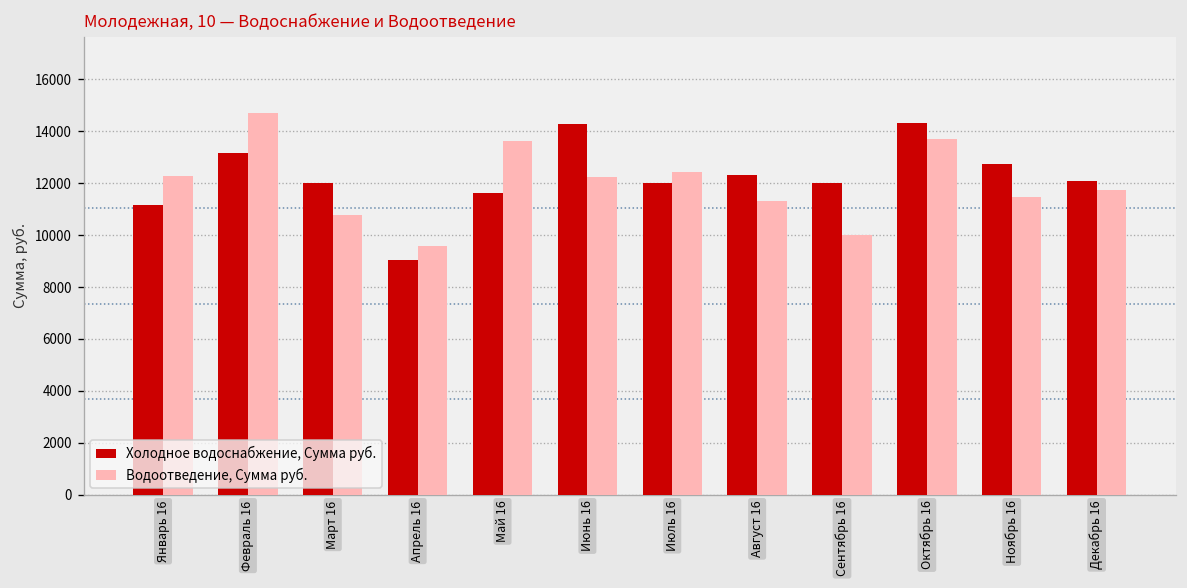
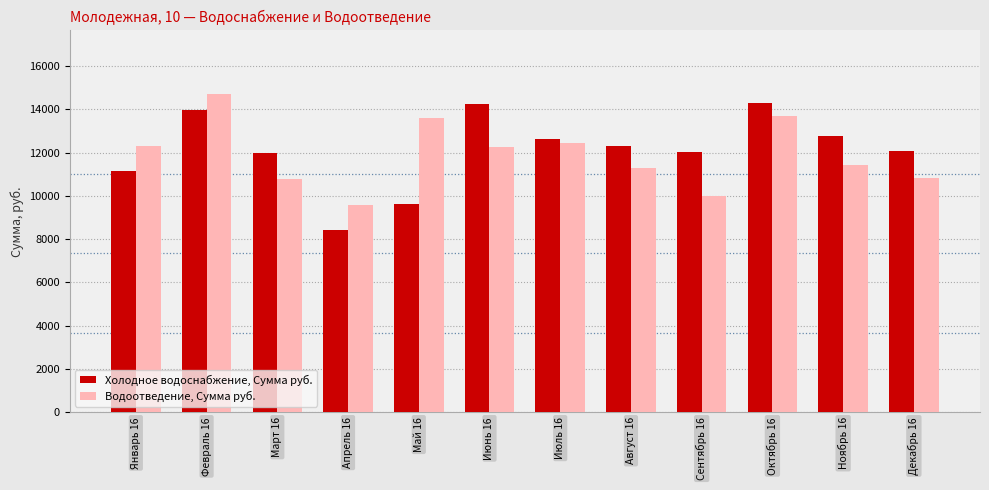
  {
    "Холодное водоснабжение, Сумма руб.": {
      "Январь 16": 11200,
-     "Февраль 16": 13100,
+     "Февраль 16": 14000,
      "Март 16": 12000,
-     "Апрель 16": 9000,
-     "Май 16": 11600,
+     "Апрель 16": 8400,
+     "Май 16": 9600,
      "Июнь 16": 14300,
-     "Июль 16": 12000,
+     "Июль 16": 12600,
      "Август 16": 12300,
      "Сентябрь 16": 12000,
      "Октябрь 16": 14300,
      "Ноябрь 16": 12800,
      "Декабрь 16": 12100
    },
    "Водоотведение, Сумма руб.": {
      "Январь 16": 12300,
      "Февраль 16": 14700,
      "Март 16": 10800,
      "Апрель 16": 9600,
      "Май 16": 13600,
      "Июнь 16": 12200,
      "Июль 16": 12400,
      "Август 16": 11300,
      "Сентябрь 16": 10000,
      "Октябрь 16": 13700,
      "Ноябрь 16": 11500,
-     "Декабрь 16": 11800
+     "Декабрь 16": 10800
    }
  }
